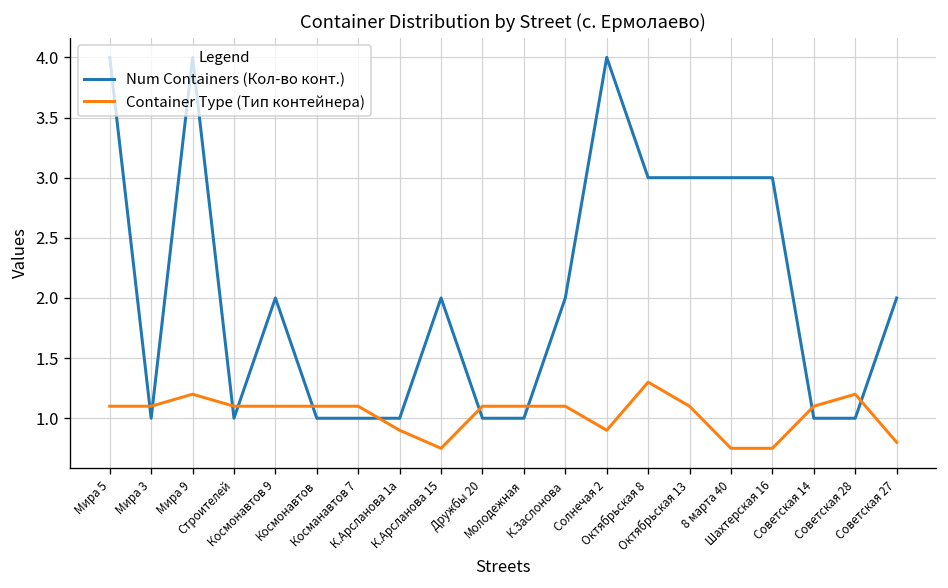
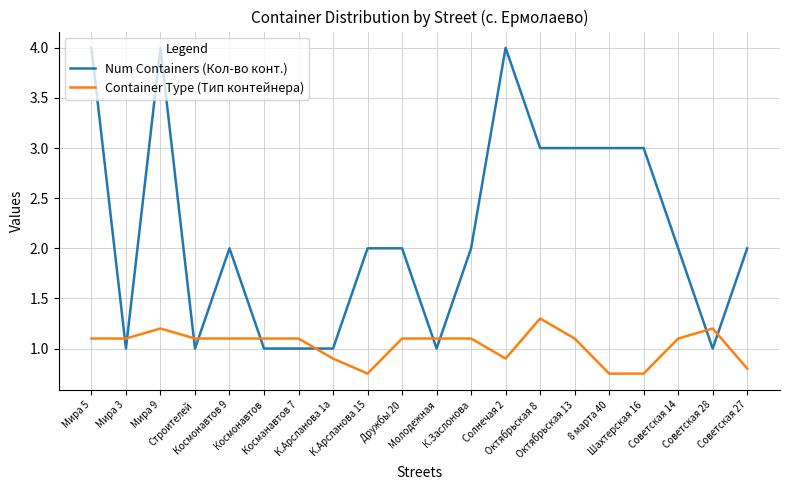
  {
    "Num Containers (Кол-во конт.)": {
      "Мира 3": 1,
      "Строителей": 1,
      "Космонавтов 9": 2,
      "Космонавтов": 1,
      "Косманавтов 7": 1,
      "К.Арсланова 1а": 1,
      "К.Арсланова 15": 2,
-     "Дружбы 20": 1,
+     "Дружбы 20": 2,
      "Молодежная": 1,
      "К.Заслонова": 2,
      "Солнечая 2": 4,
      "Октябрьская 8": 3,
      "Октябрьская 13": 3,
      "8 марта 40": 3,
      "Шахтерская 16": 3,
-     "Советская 14": 1,
+     "Советская 14": 2,
      "Советская 28": 1,
      "Советская 27": 2
    },
    "Container Type (Тип контейнера)": {
      "Мира 5": 1.10,
      "Мира 3": 1.10,
      "Мира 9": 1.20,
      "Строителей": 1.10,
      "Космонавтов 9": 1.10,
      "Космонавтов": 1.10,
      "Косманавтов 7": 1.10,
      "К.Арсланова 1а": 0.90,
      "К.Арсланова 15": 0.75,
      "Дружбы 20": 1.10,
      "Молодежная": 1.10,
      "К.Заслонова": 1.10,
      "Солнечая 2": 0.90,
      "Октябрьская 8": 1.30,
      "Октябрьская 13": 1.10,
      "8 марта 40": 0.75,
      "Шахтерская 16": 0.75,
      "Советская 14": 1.10,
      "Советская 28": 1.20,
      "Советская 27": 0.80
    }
  }
